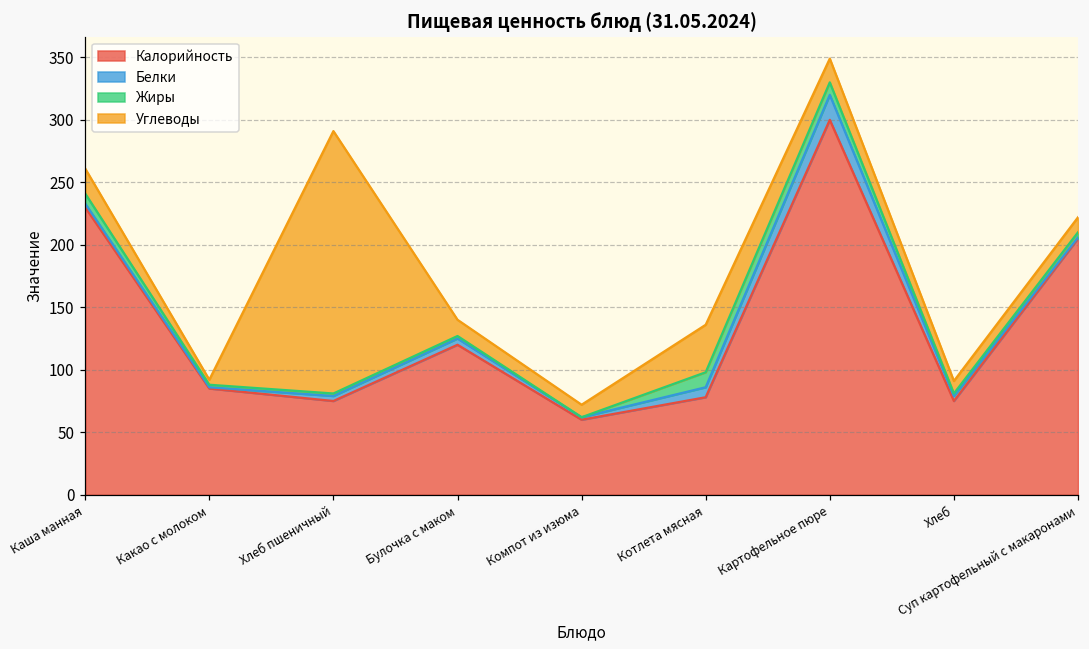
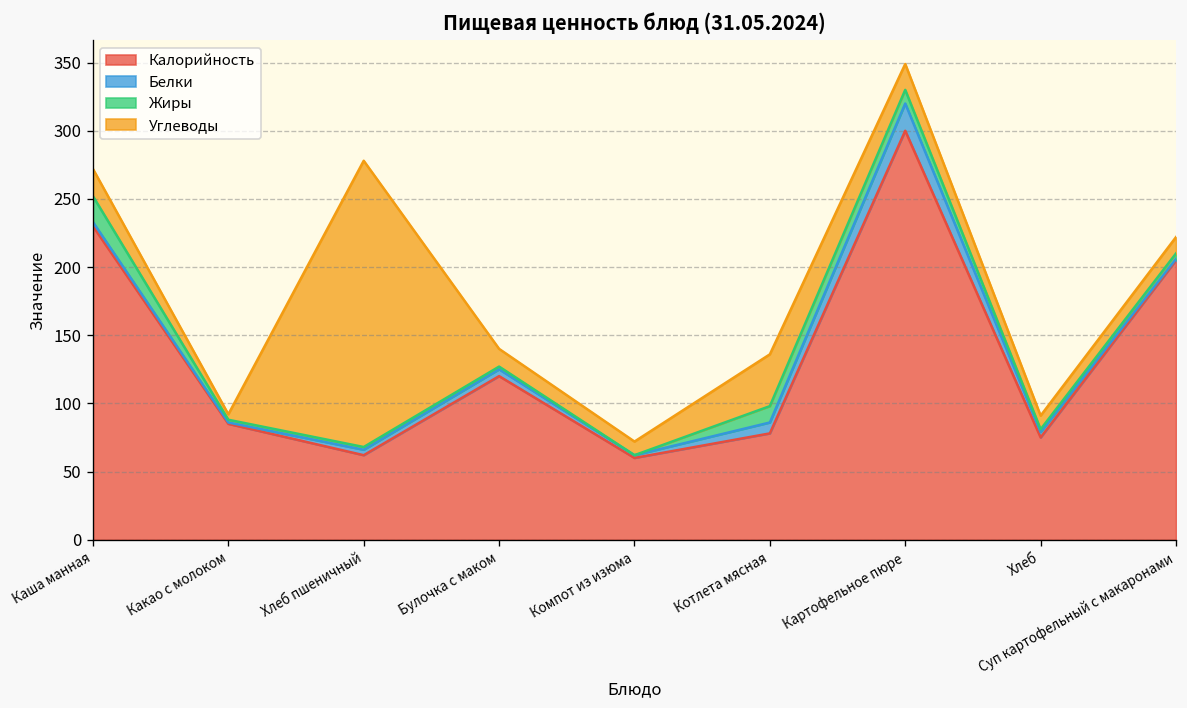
  {
    "Калорийность": {
      "Каша манная": 230,
-     "Хлеб пшеничный": 75,
+     "Хлеб пшеничный": 62,
      "Булочка с маком": 120,
      "Котлета мясная": 78,
      "Картофельное пюре": 300,
      "Хлеб": 75
    },
    "Белки": {
      "Каша манная": 3,
      "Котлета мясная": 8,
      "Картофельное пюре": 20
    },
    "Жиры": {
-     "Каша манная": 8,
+     "Каша манная": 19,
      "Котлета мясная": 12,
      "Картофельное пюре": 10,
      "Суп картофельный с макаронами": 4
    },
    "Углеводы": {
      "Каша манная": 20,
      "Какао с молоком": 4,
      "Хлеб пшеничный": 210,
      "Булочка с маком": 13,
      "Компот из изюма": 10,
      "Котлета мясная": 38,
      "Картофельное пюре": 19,
      "Хлеб": 10,
      "Суп картофельный с макаронами": 12
    }
  }
